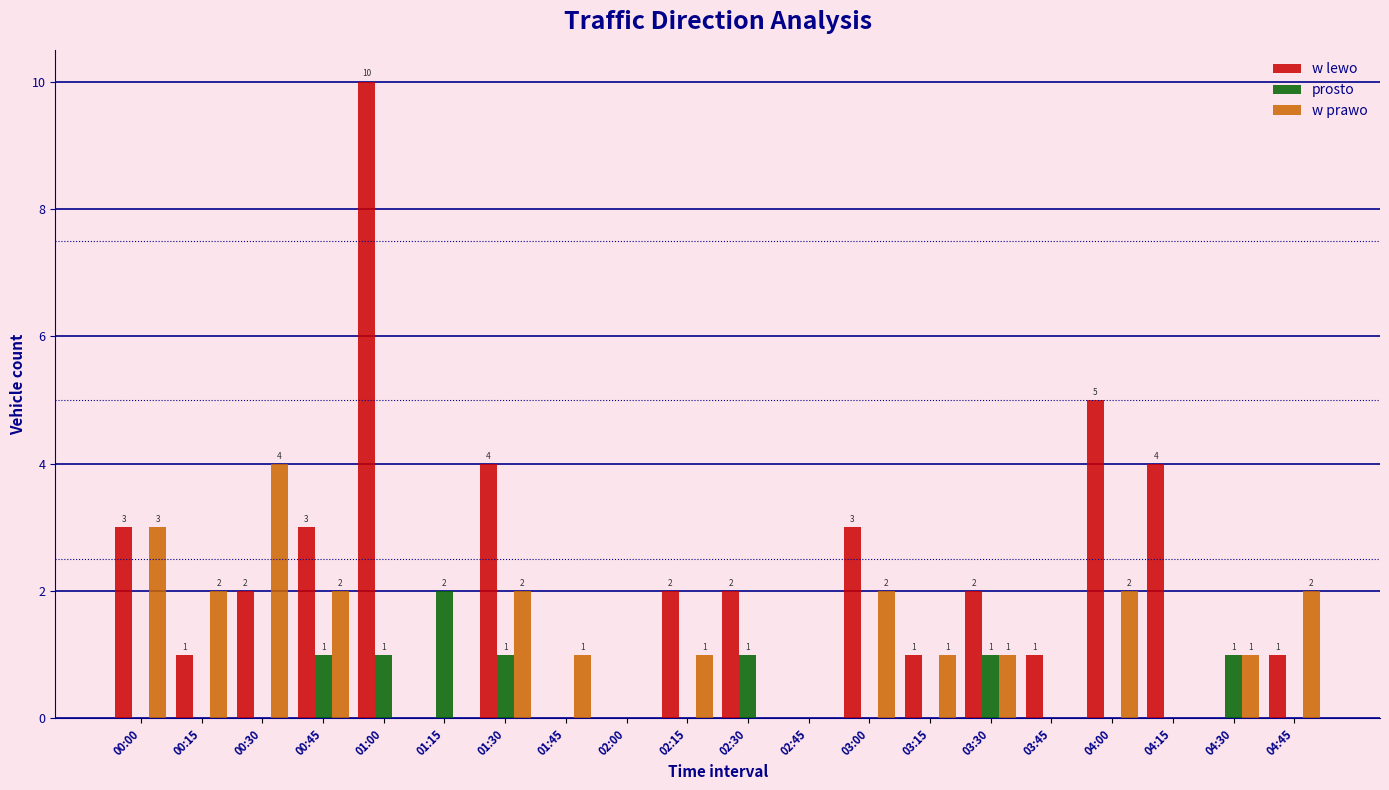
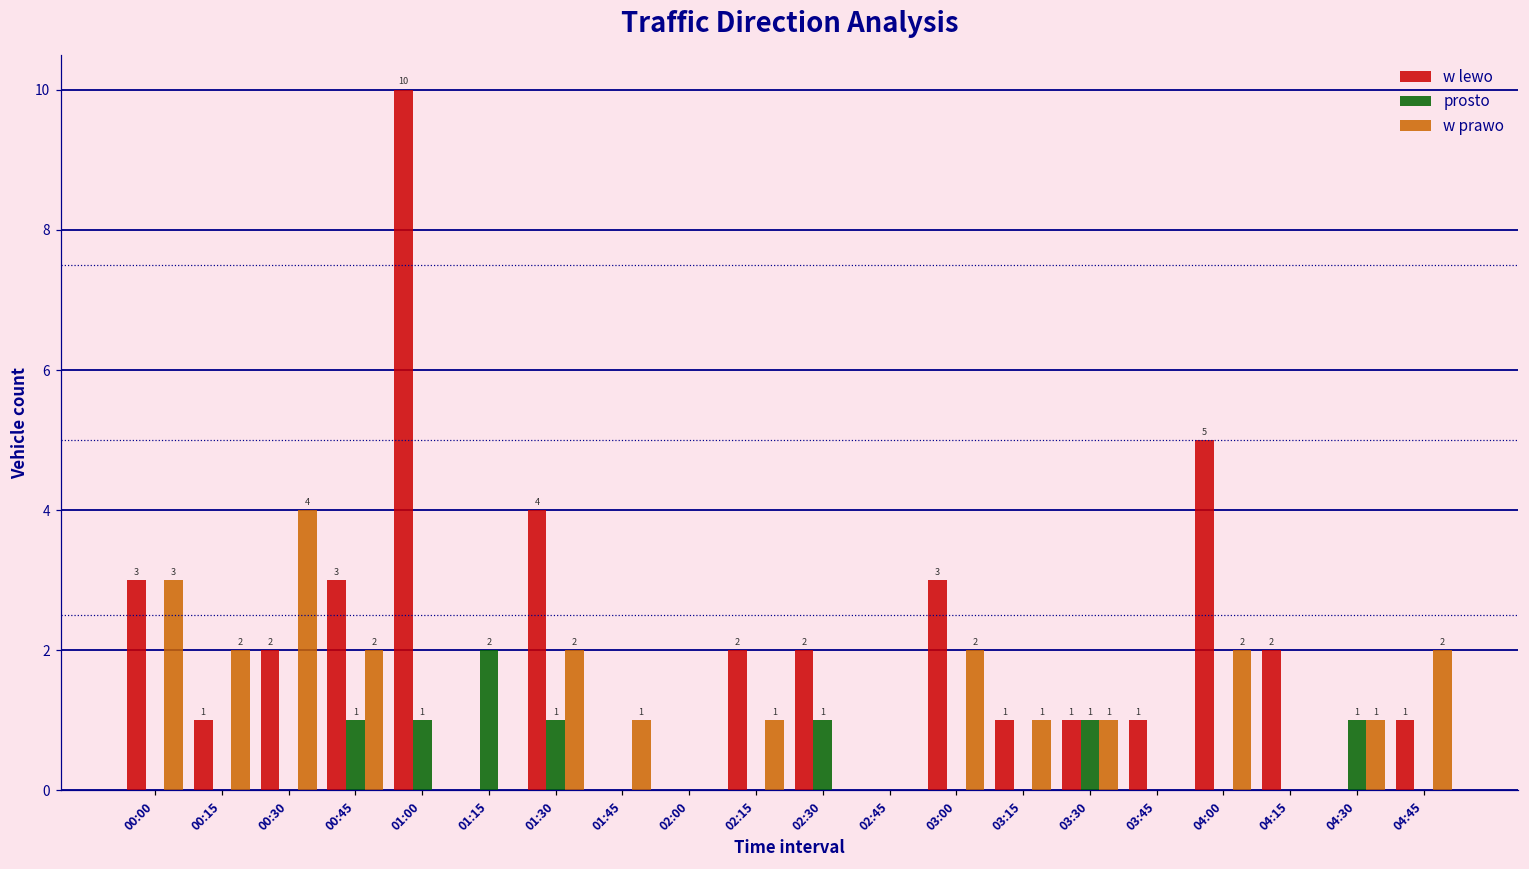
  {
    "w lewo": {
      "00:00": 3,
      "00:15": 1,
      "00:30": 2,
      "00:45": 3,
      "01:00": 10,
      "01:30": 4,
      "02:15": 2,
      "02:30": 2,
      "03:00": 3,
      "03:15": 1,
-     "03:30": 2,
+     "03:30": 1,
      "03:45": 1,
      "04:00": 5,
-     "04:15": 4,
+     "04:15": 2,
      "04:45": 1
    },
    "prosto": {
      "00:45": 1,
      "01:00": 1,
      "01:15": 2,
      "01:30": 1,
      "02:30": 1,
      "03:30": 1,
      "04:30": 1
    },
    "w prawo": {
      "00:00": 3,
      "00:15": 2,
      "00:30": 4,
      "00:45": 2,
      "01:30": 2,
      "01:45": 1,
      "02:15": 1,
      "03:00": 2,
      "03:15": 1,
      "03:30": 1,
      "04:00": 2,
      "04:30": 1,
      "04:45": 2
    }
  }
